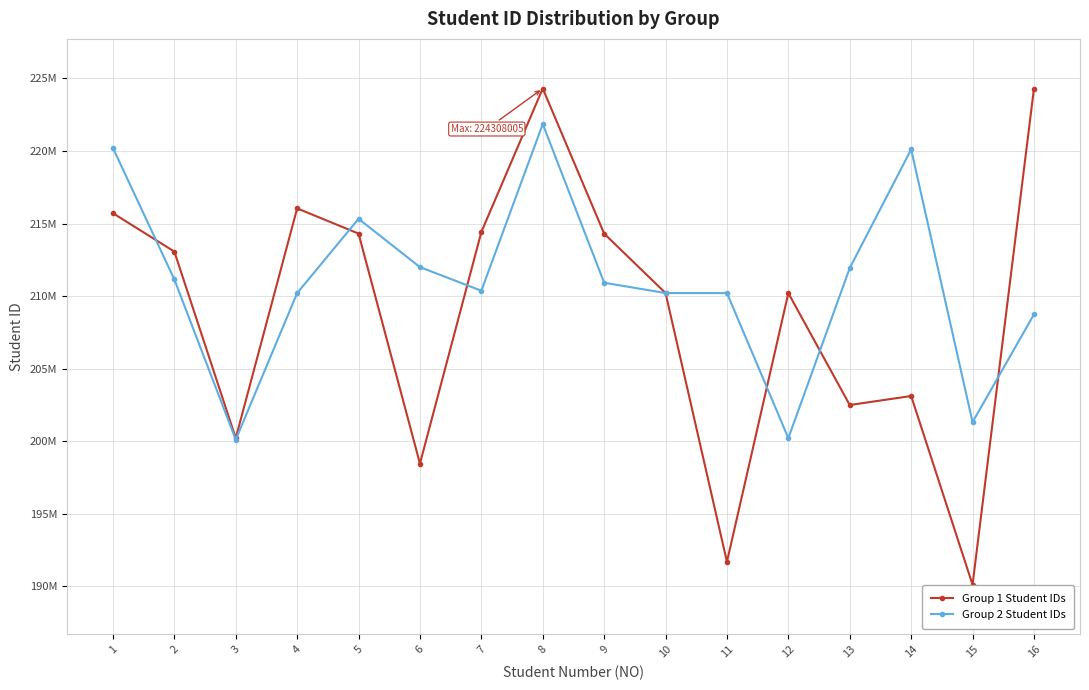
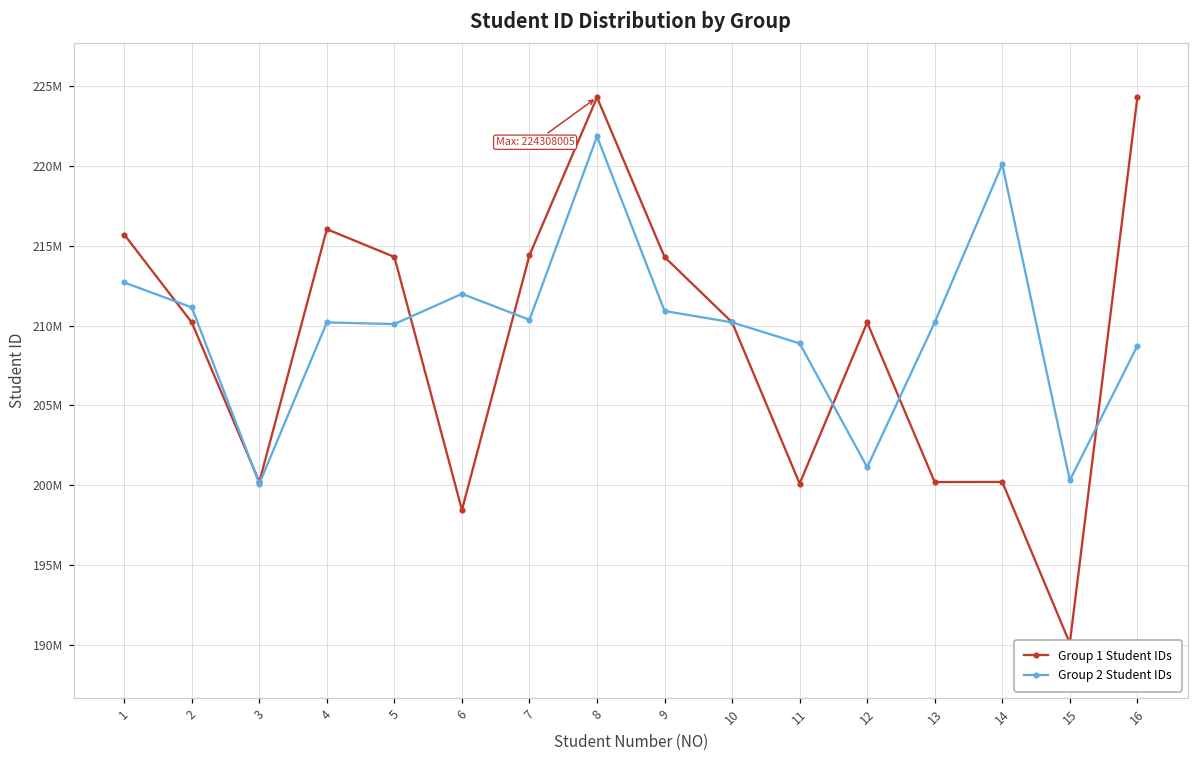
  {
    "Group 1 Student IDs": {
      "1": 215700000,
-     "2": 213100000,
+     "2": 210200000,
      "4": 216000000,
      "5": 214300000,
      "6": 198500000,
      "7": 214400000,
      "8": 224300000,
      "9": 214300000,
-     "11": 191700000,
+     "11": 200100000,
      "12": 210200000,
-     "13": 202500000,
-     "14": 203100000,
+     "13": 200200000,
+     "14": 200200000,
      "15": 190100000,
      "16": 224300000
    },
    "Group 2 Student IDs": {
-     "1": 220200000,
+     "1": 212700000,
      "2": 211100000,
      "4": 210200000,
-     "5": 215300000,
+     "5": 210100000,
      "6": 212000000,
      "7": 210400000,
      "9": 210900000,
-     "11": 210200000,
-     "12": 200200000,
-     "13": 211900000,
+     "11": 208900000,
+     "12": 201100000,
+     "13": 210200000,
      "14": 220100000,
-     "15": 201300000,
+     "15": 200300000,
      "16": 208700000
    }
  }
